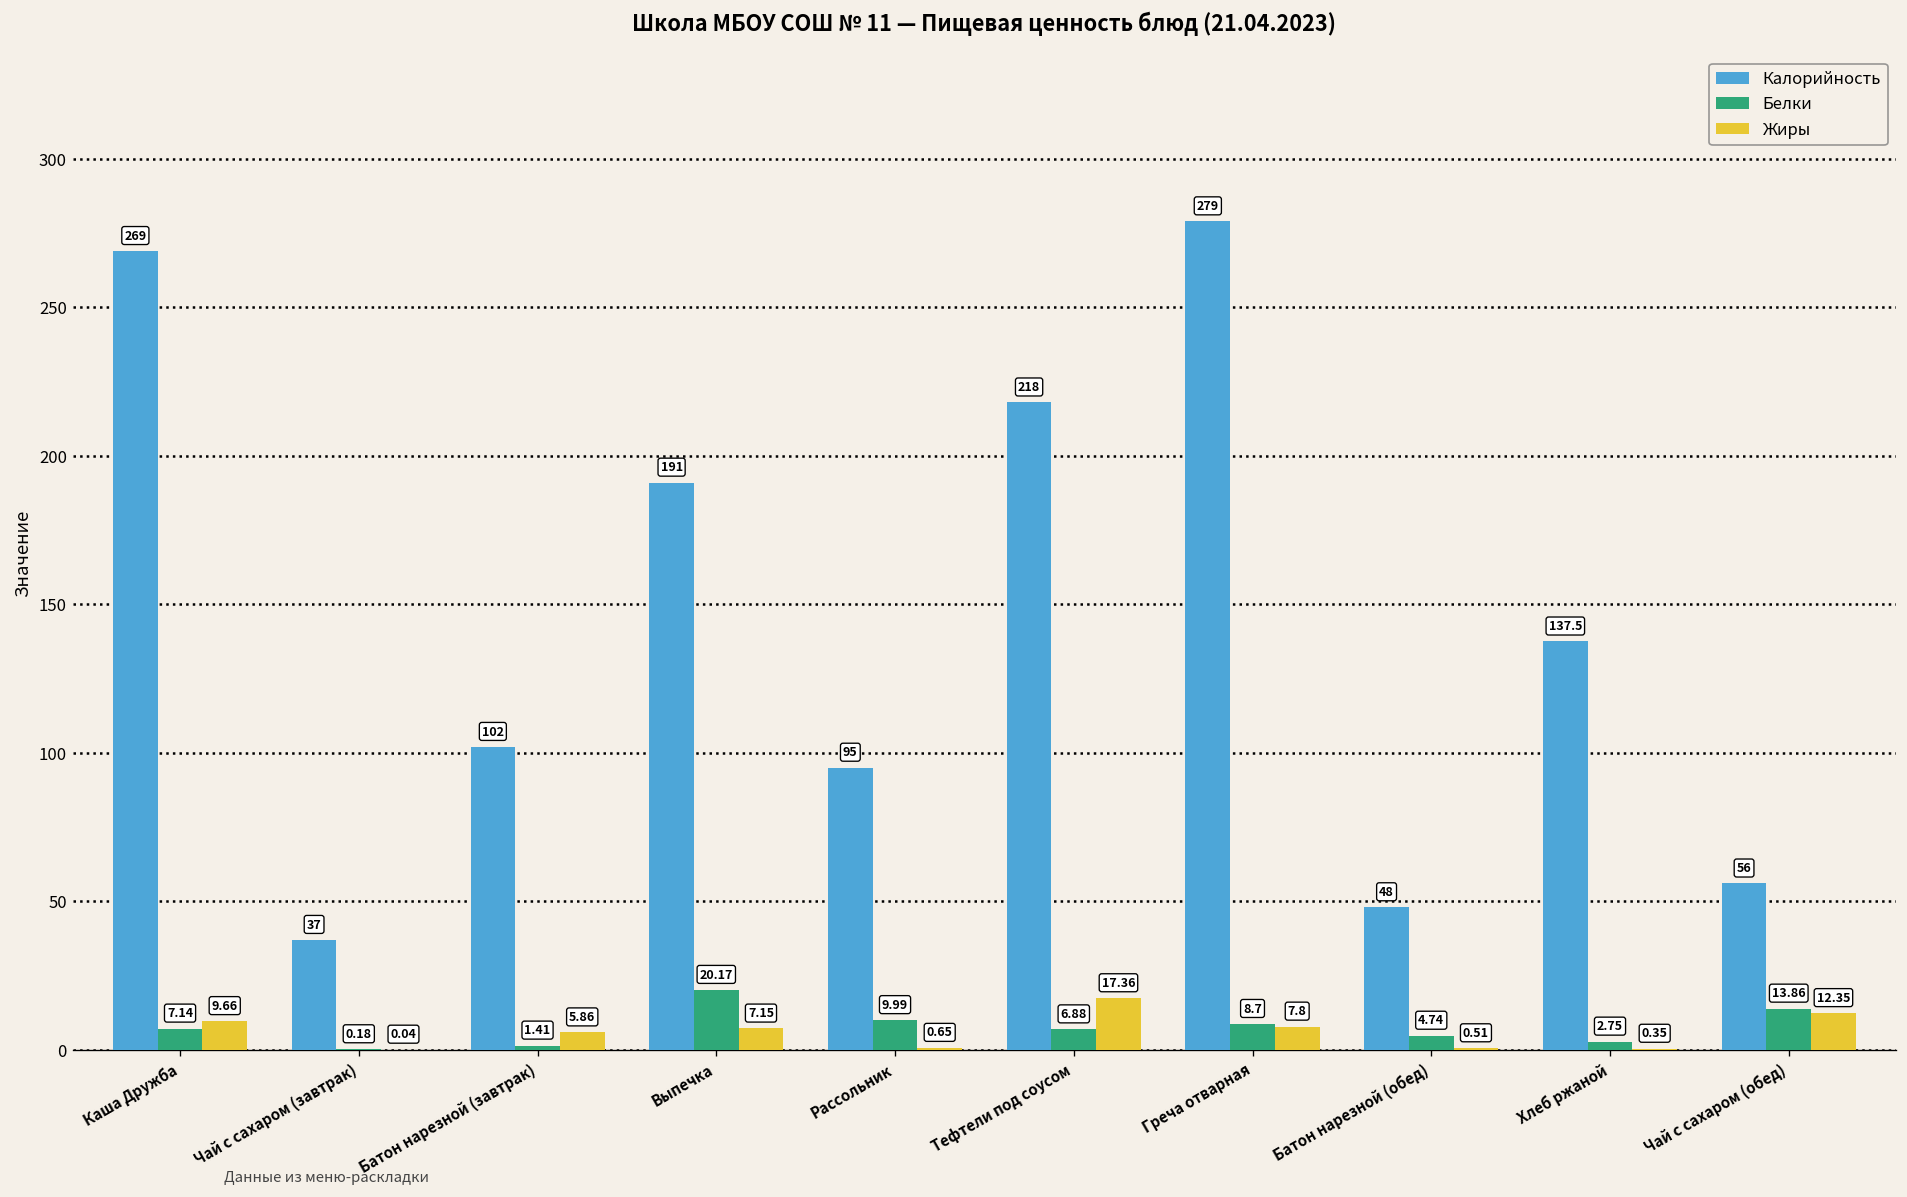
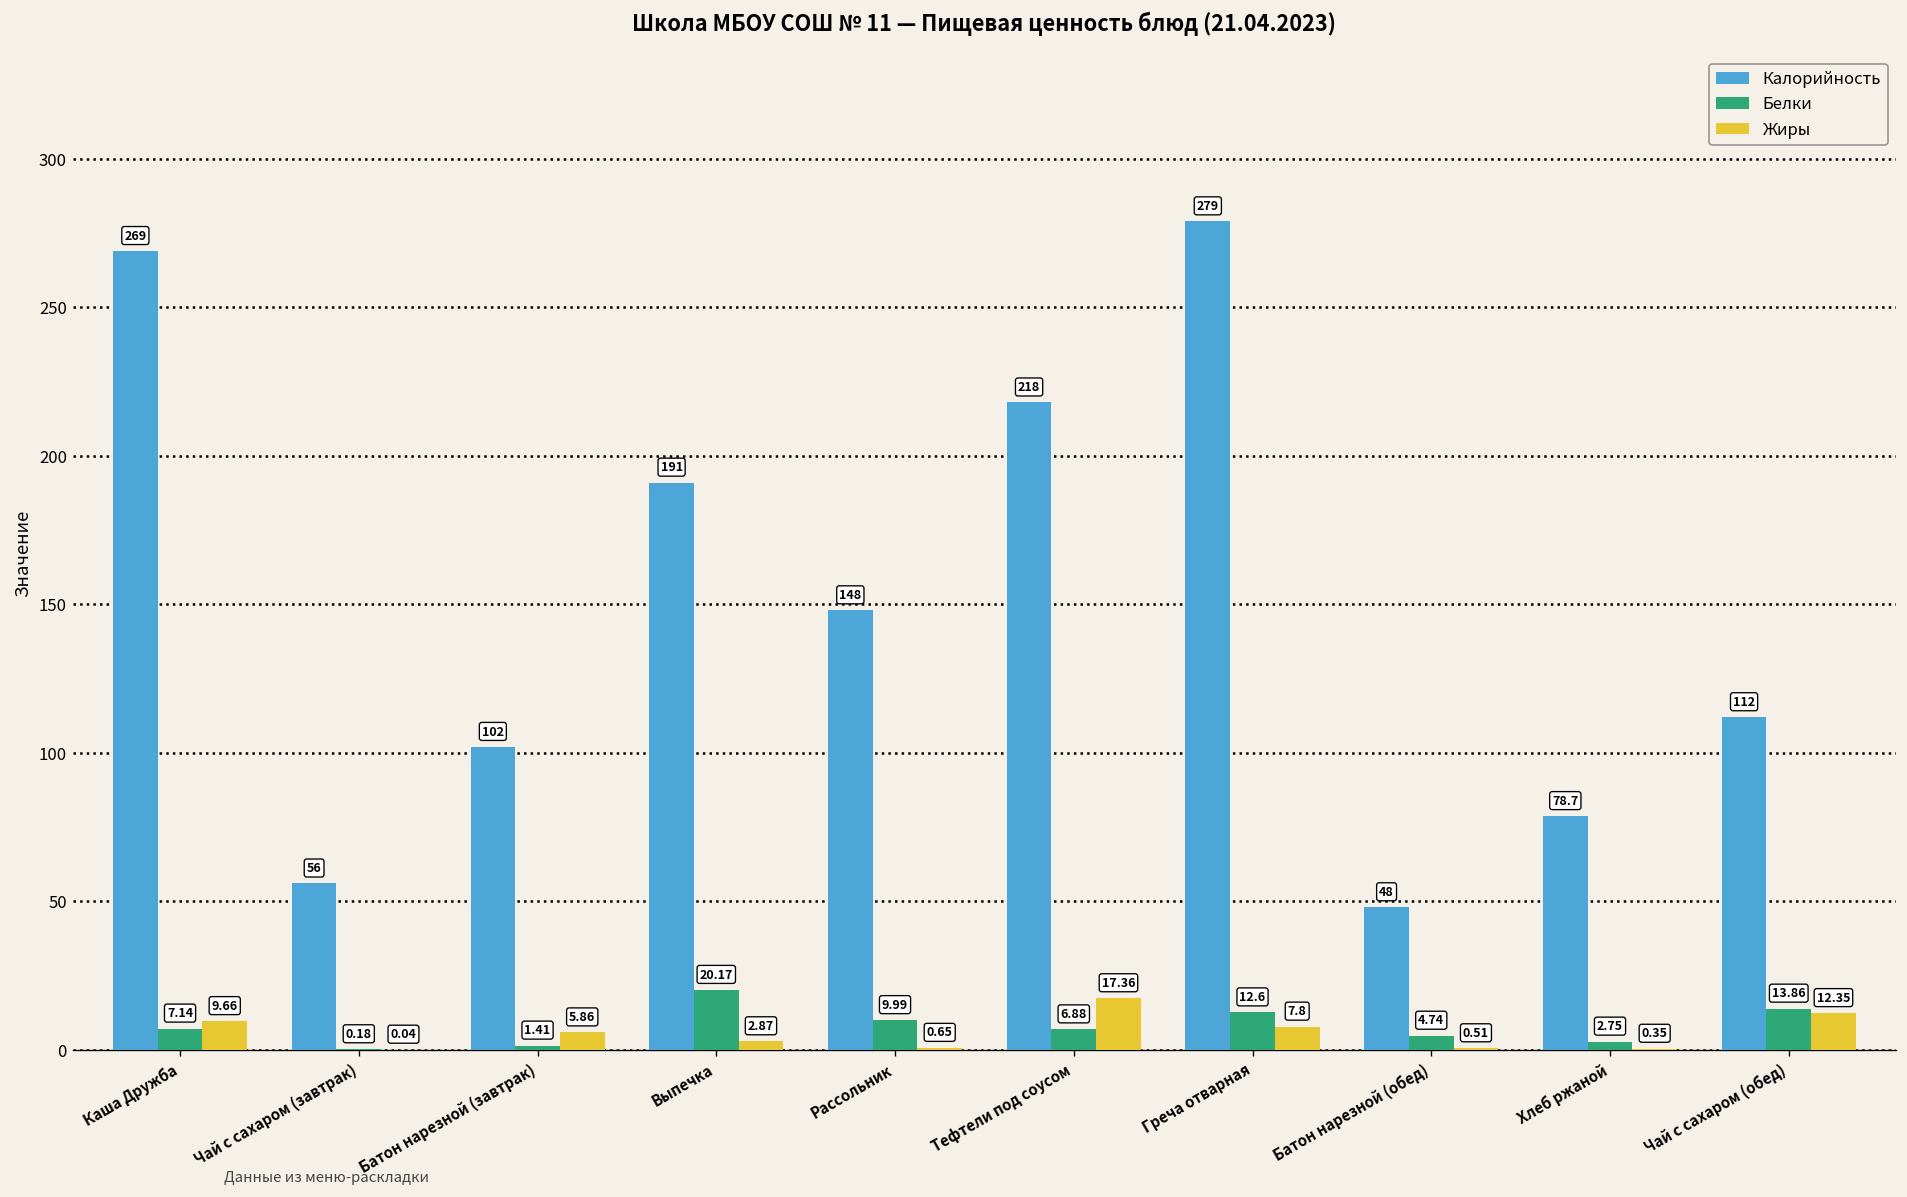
  {
    "Калорийность": {
-     "Чай с сахаром (завтрак)": 37,
-     "Рассольник": 95,
-     "Хлеб ржаной": 137.5,
-     "Чай с сахаром (обед)": 56
+     "Чай с сахаром (завтрак)": 56,
+     "Рассольник": 148,
+     "Хлеб ржаной": 78.7,
+     "Чай с сахаром (обед)": 112
    },
    "Белки": {
-     "Греча отварная": 8.7
+     "Греча отварная": 12.6
    },
    "Жиры": {
-     "Выпечка": 7.15
+     "Выпечка": 2.87
    }
  }
